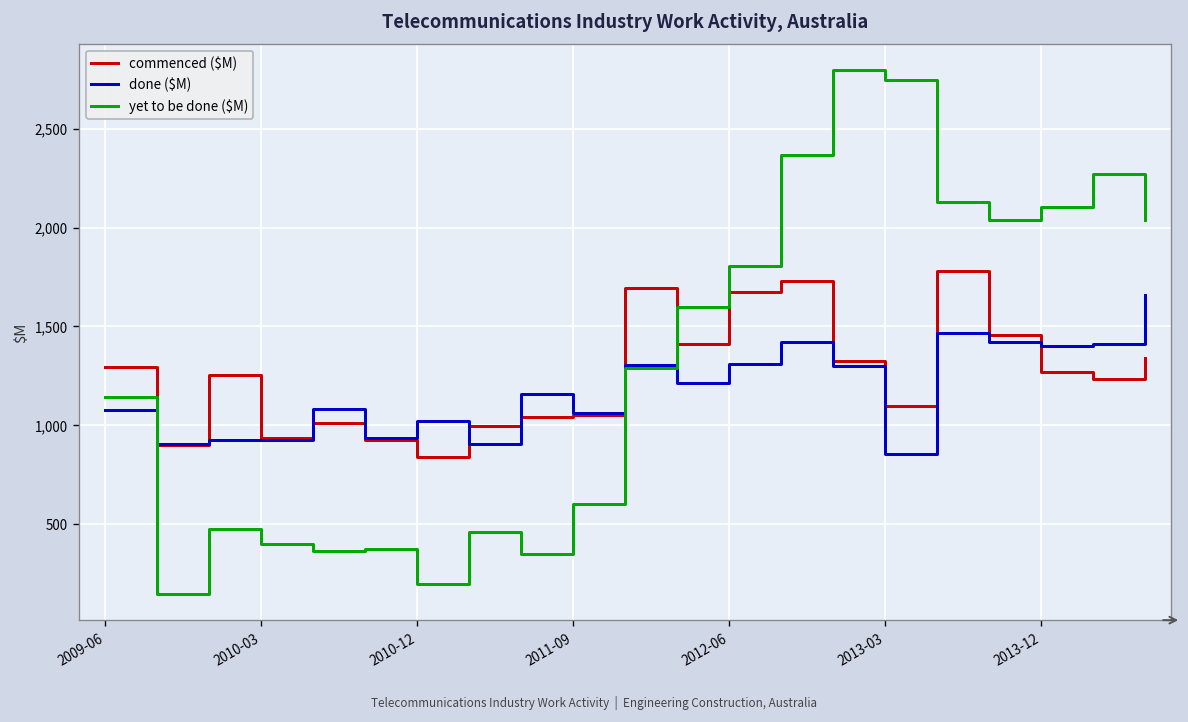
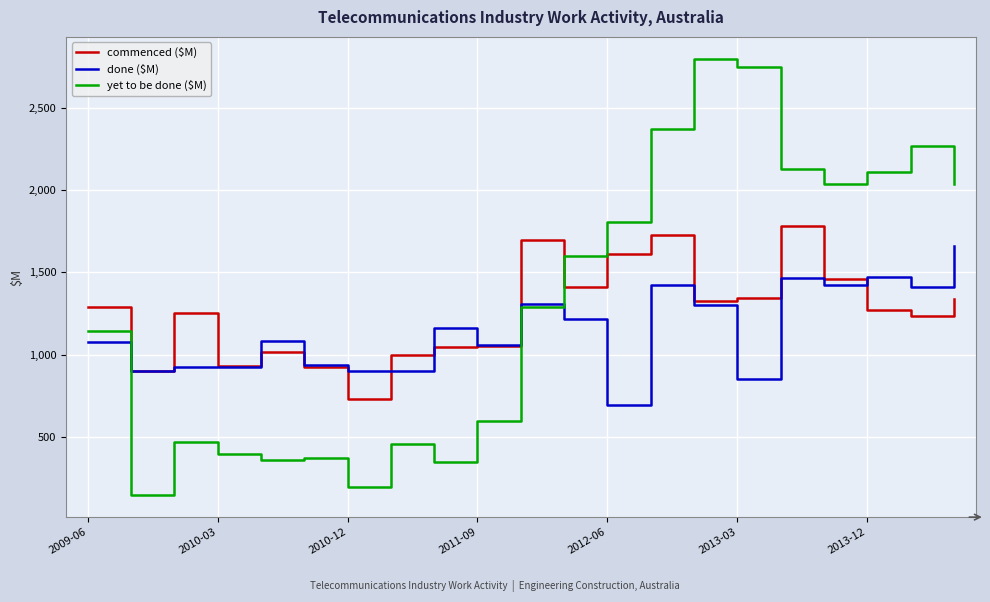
  {
    "commenced ($M)": {
      "2009-06": "1,290",
-     "2010-12": "840",
-     "2012-06": "1,670",
-     "2013-03": "1,100",
+     "2010-12": "730",
+     "2012-06": "1,610",
+     "2013-03": "1,340",
      "2013-12": "1,270"
    },
    "done ($M)": {
      "2009-06": "1,080",
-     "2010-12": "1,020",
-     "2012-06": "1,310",
+     "2010-12": "900",
+     "2012-06": "690",
      "2013-03": "850",
-     "2013-12": "1,400"
+     "2013-12": "1,470"
    },
    "yet to be done ($M)": {
      "2009-06": "1,150",
      "2010-03": "400",
      "2010-12": "200",
      "2011-09": "600",
      "2012-06": "1,800",
      "2013-03": "2,750",
      "2013-12": "2,110"
    }
  }
